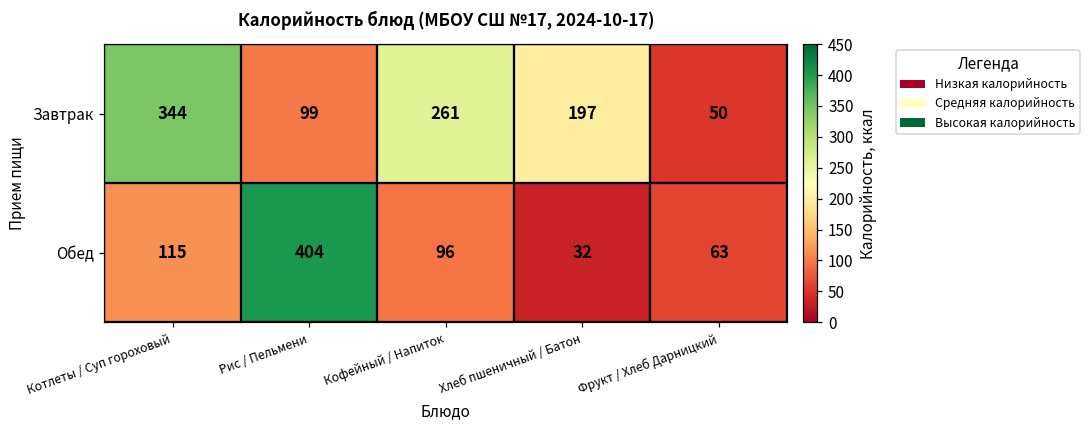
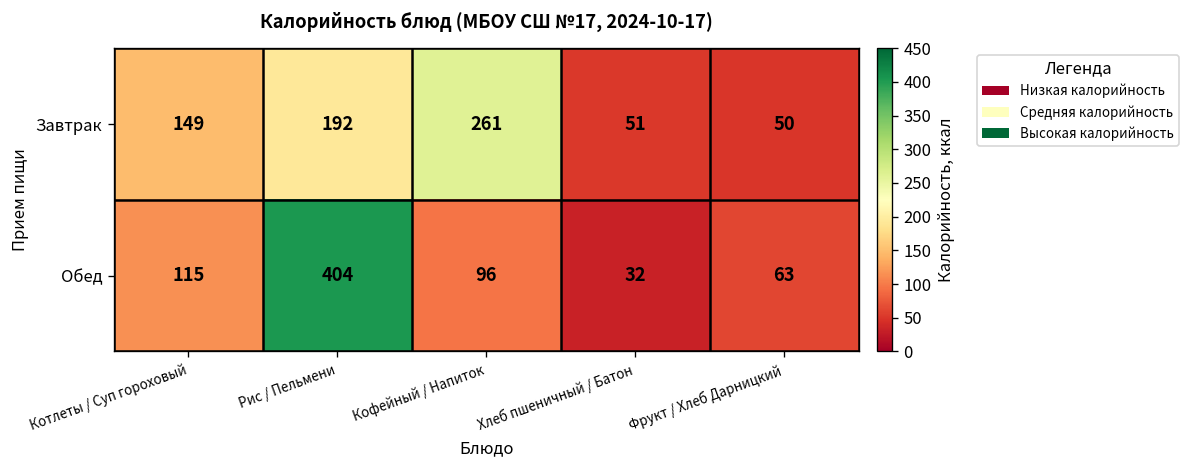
  {
    "Завтрак": {
-     "Котлеты / Суп гороховый": 344,
-     "Рис / Пельмени": 99,
+     "Котлеты / Суп гороховый": 149,
+     "Рис / Пельмени": 192,
      "Кофейный / Напиток": 261,
-     "Хлеб пшеничный / Батон": 197,
+     "Хлеб пшеничный / Батон": 51,
      "Фрукт / Хлеб Дарницкий": 50
    },
    "Обед": {
      "Котлеты / Суп гороховый": 115,
      "Рис / Пельмени": 404,
      "Кофейный / Напиток": 96,
      "Хлеб пшеничный / Батон": 32,
      "Фрукт / Хлеб Дарницкий": 63
    }
  }
